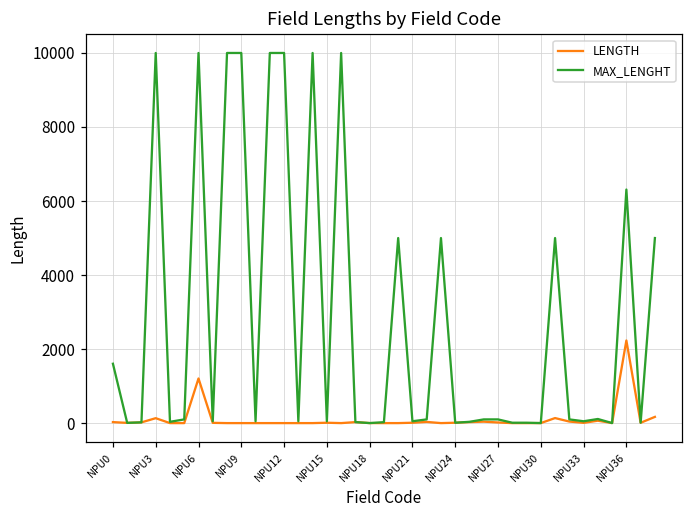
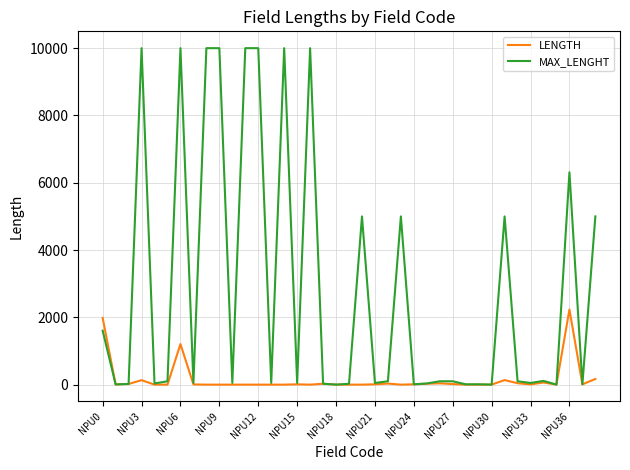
  {
    "LENGTH": {
-     "NPU0": 0,
+     "NPU0": 2000,
      "NPU3": 100,
      "NPU6": 1200,
      "NPU9": 0,
      "NPU12": 0,
      "NPU27": 0,
      "NPU36": 2200
    },
    "MAX_LENGHT": {
      "NPU0": 1600,
      "NPU3": 10000,
      "NPU6": 10000,
      "NPU9": 10000,
      "NPU12": 10000,
      "NPU27": 100,
      "NPU36": 6300
    }
  }
